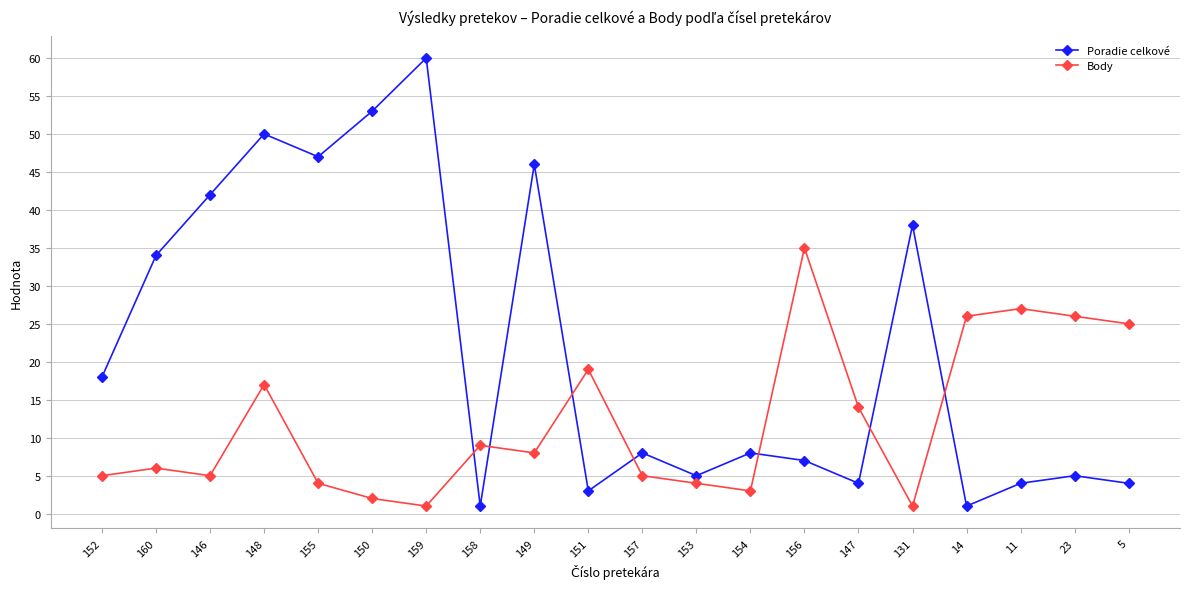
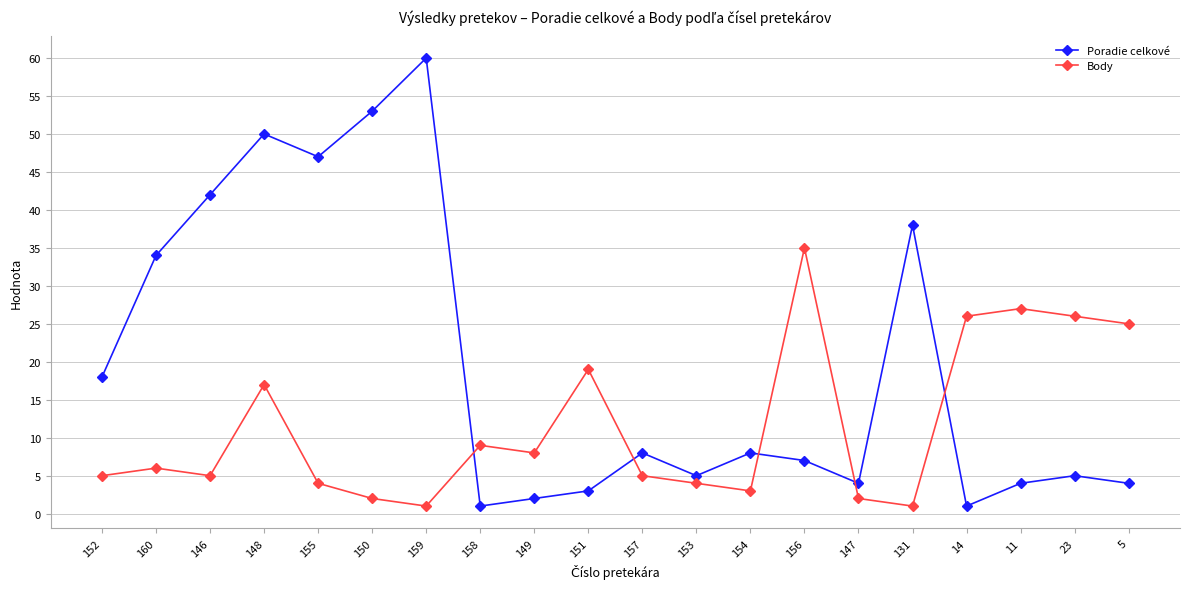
  {
    "Poradie celkové": {
      "152": 18,
      "160": 34,
      "146": 42,
      "148": 50,
      "155": 47,
      "150": 53,
      "159": 60,
      "158": 1,
-     "149": 46,
+     "149": 2,
      "151": 3,
      "157": 8,
      "153": 5,
      "154": 8,
      "156": 7,
      "147": 4,
      "131": 38,
      "14": 1,
      "11": 4,
      "23": 5,
      "5": 4
    },
    "Body": {
      "152": 5,
      "160": 6,
      "146": 5,
      "148": 17,
      "155": 4,
      "150": 2,
      "159": 1,
      "158": 9,
      "149": 8,
      "151": 19,
      "157": 5,
      "153": 4,
      "154": 3,
      "156": 35,
-     "147": 14,
+     "147": 2,
      "131": 1,
      "14": 26,
      "11": 27,
      "23": 26,
      "5": 25
    }
  }
